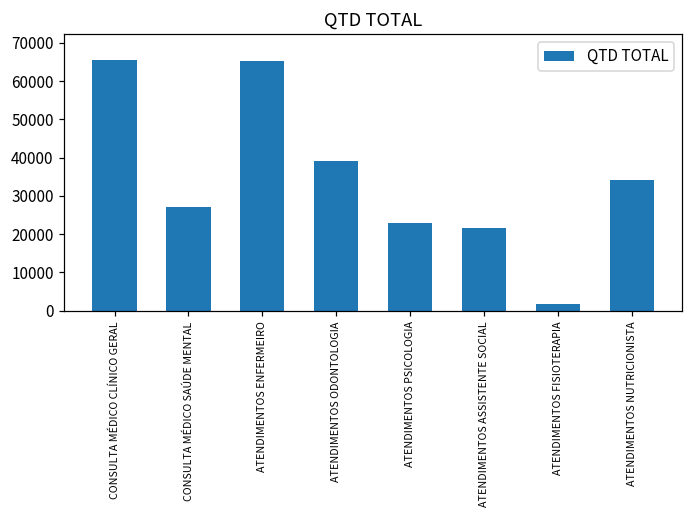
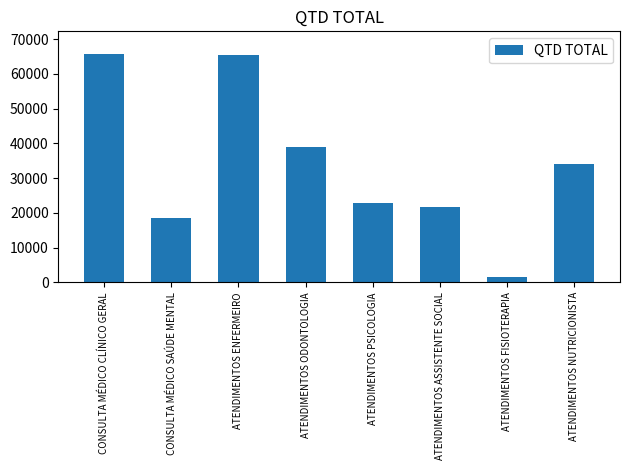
  {
    "CONSULTA MÉDICO CLÍNICO GERAL": 66000,
-   "CONSULTA MÉDICO SAÚDE MENTAL": 27000,
+   "CONSULTA MÉDICO SAÚDE MENTAL": 18000,
    "ATENDIMENTOS ENFERMEIRO": 65000,
    "ATENDIMENTOS ODONTOLOGIA": 39000,
    "ATENDIMENTOS PSICOLOGIA": 23000,
    "ATENDIMENTOS ASSISTENTE SOCIAL": 22000,
    "ATENDIMENTOS FISIOTERAPIA": 2000,
    "ATENDIMENTOS NUTRICIONISTA": 34000
  }
